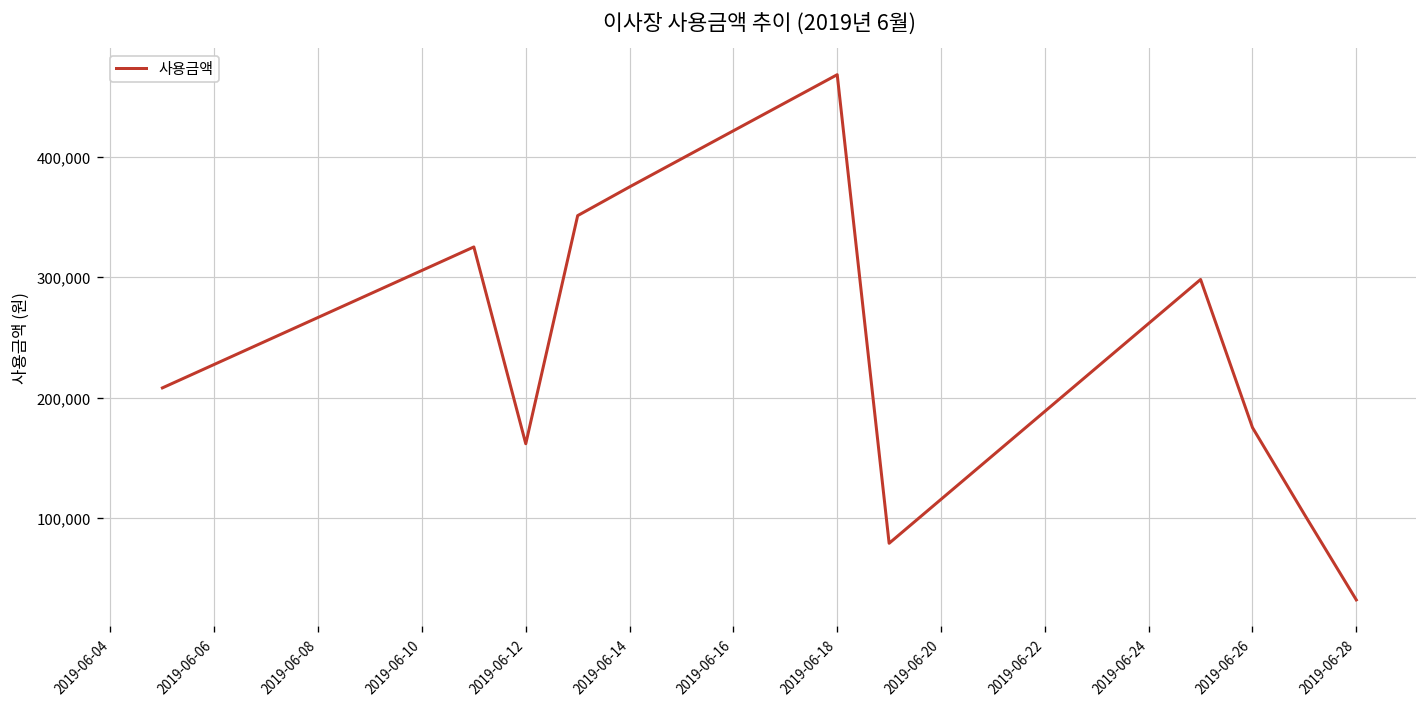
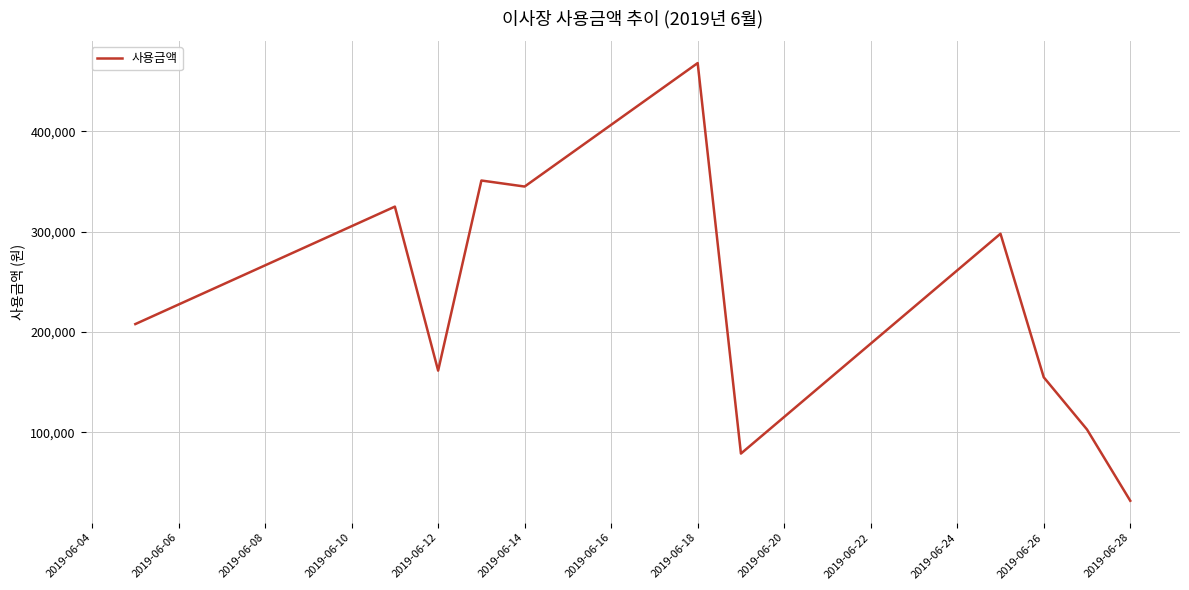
  {
    "2019-06-12": "162,000",
-   "2019-06-14": "375,000",
+   "2019-06-14": "345,000",
    "2019-06-18": "468,000",
-   "2019-06-26": "175,000",
+   "2019-06-26": "155,000",
    "2019-06-28": "32,000"
  }
